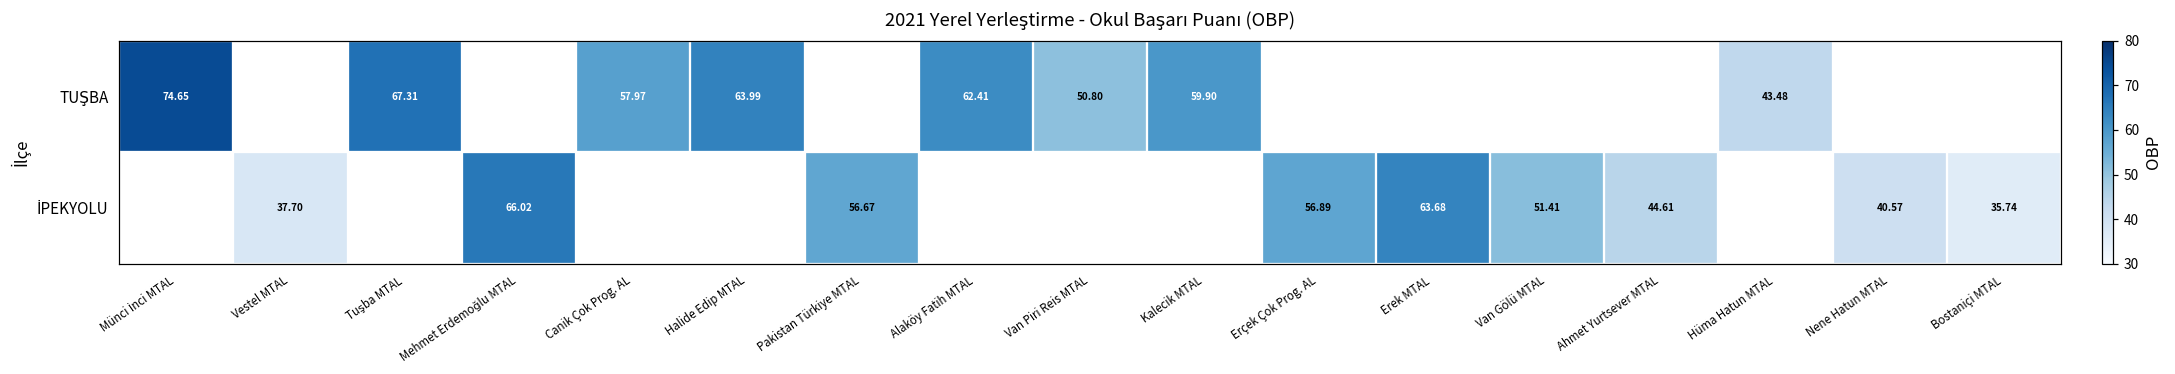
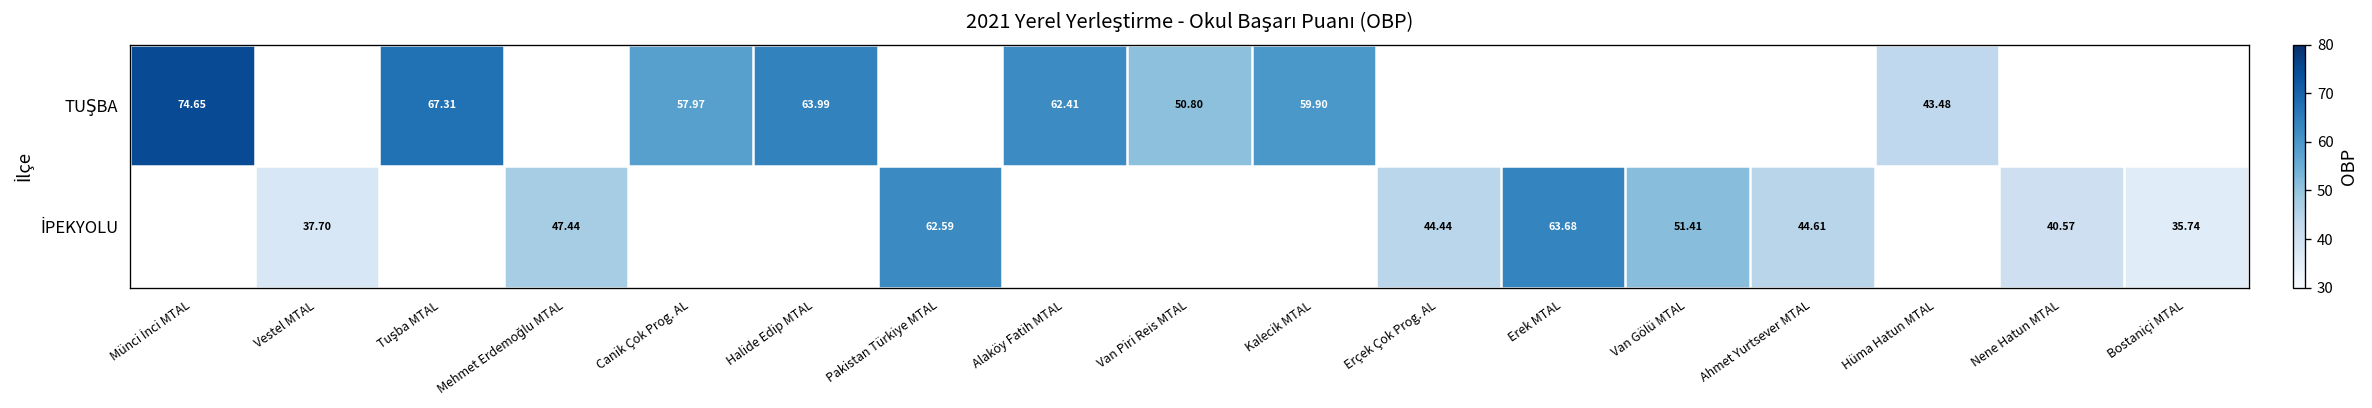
  {
    "TUŞBA": {
      "Münci İnci MTAL": 74.65,
      "Tuşba MTAL": 67.31,
      "Canik Çok Prog. AL": 57.97,
      "Halide Edip MTAL": 63.99,
      "Alaköy Fatih MTAL": 62.41,
      "Van Piri Reis MTAL": 50.80,
      "Kalecik MTAL": 59.90,
      "Hüma Hatun MTAL": 43.48
    },
    "İPEKYOLU": {
      "Vestel MTAL": 37.70,
-     "Mehmet Erdemoğlu MTAL": 66.02,
-     "Pakistan Türkiye MTAL": 56.67,
-     "Erçek Çok Prog. AL": 56.89,
+     "Mehmet Erdemoğlu MTAL": 47.44,
+     "Pakistan Türkiye MTAL": 62.59,
+     "Erçek Çok Prog. AL": 44.44,
      "Erek MTAL": 63.68,
      "Van Gölü MTAL": 51.41,
      "Ahmet Yurtsever MTAL": 44.61,
      "Nene Hatun MTAL": 40.57,
      "Bostaniçi MTAL": 35.74
    }
  }
